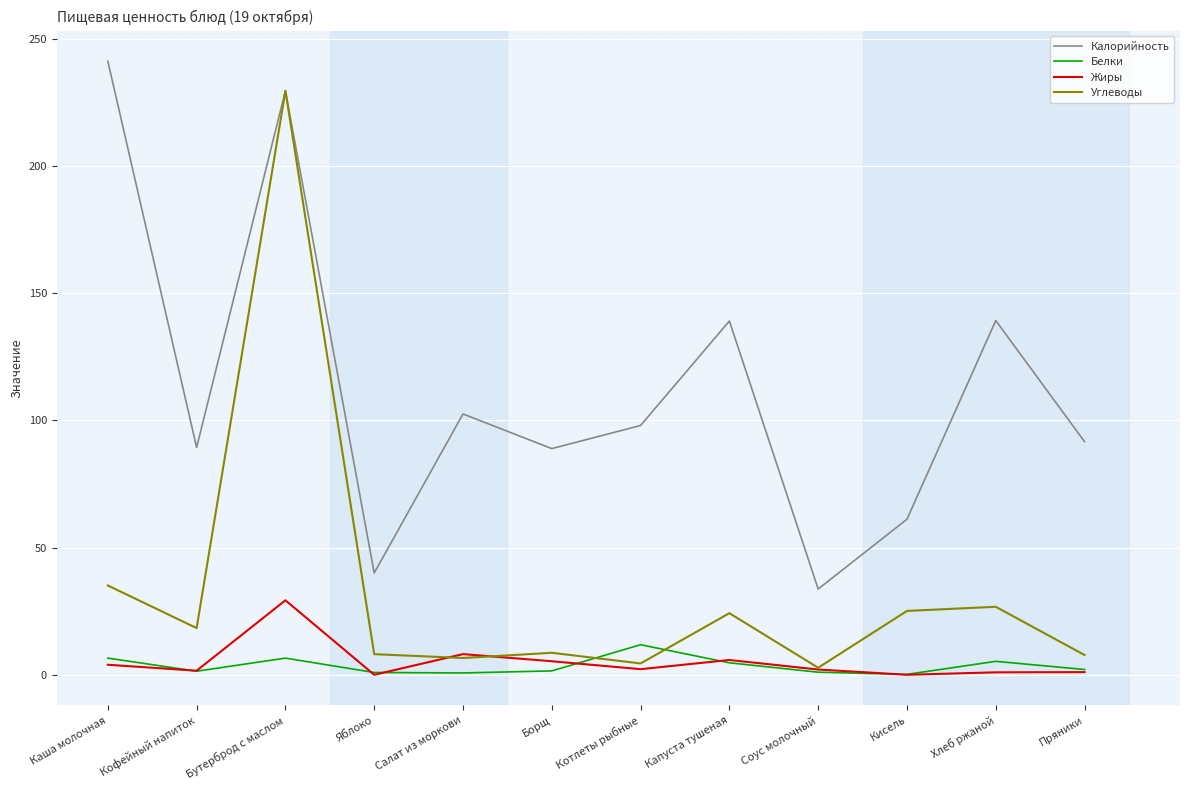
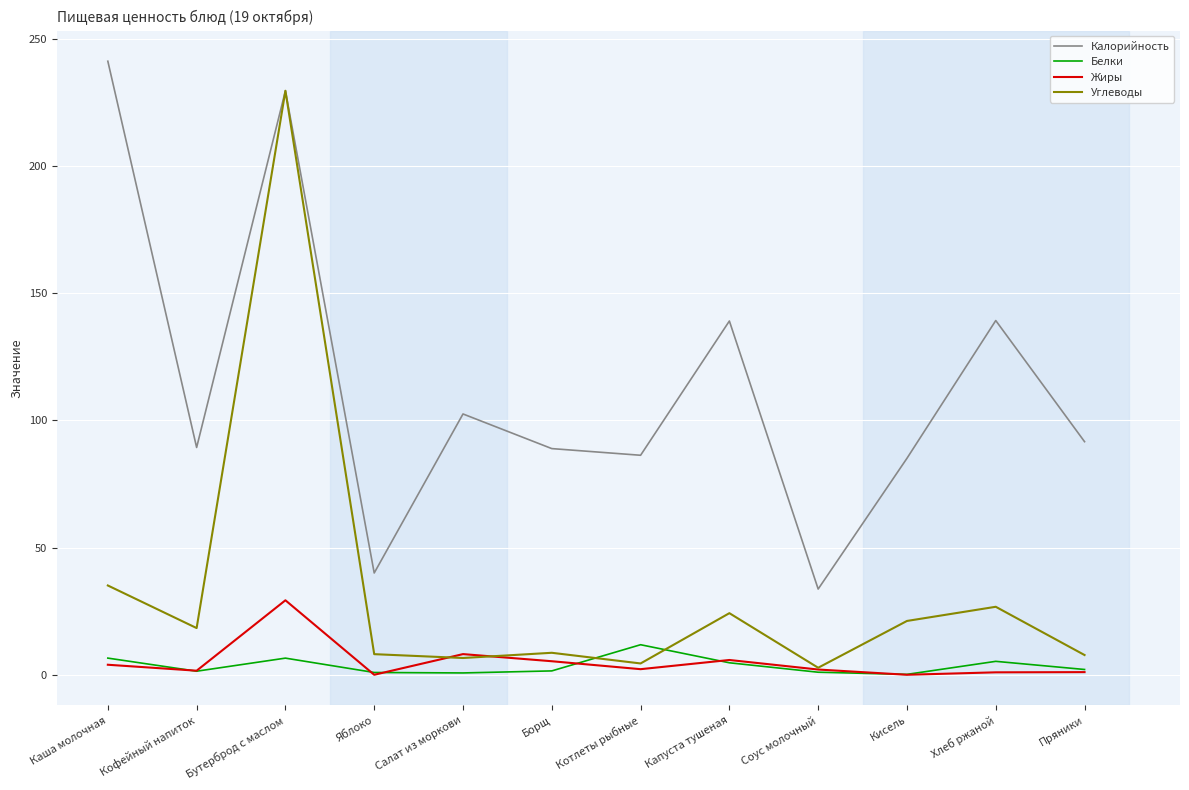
  {
    "Калорийность": {
      "Каша молочная": 241,
      "Кофейный напиток": 89,
      "Яблоко": 40,
      "Салат из моркови": 102,
      "Борщ": 89,
-     "Котлеты рыбные": 98,
+     "Котлеты рыбные": 86,
      "Капуста тушеная": 139,
      "Соус молочный": 34,
-     "Кисель": 61,
+     "Кисель": 85,
      "Хлеб ржаной": 139,
      "Пряники": 92
    },
    "Белки": {
      "Каша молочная": 7,
      "Бутерброд с маслом": 7,
      "Салат из моркови": 1,
      "Борщ": 2,
      "Котлеты рыбные": 12,
      "Капуста тушеная": 5,
      "Соус молочный": 1,
      "Хлеб ржаной": 5,
      "Пряники": 2
    },
    "Жиры": {
      "Каша молочная": 4,
      "Бутерброд с маслом": 29,
      "Салат из моркови": 8,
      "Борщ": 5,
      "Котлеты рыбные": 2,
      "Капуста тушеная": 6,
      "Хлеб ржаной": 1,
      "Пряники": 1
    },
    "Углеводы": {
      "Каша молочная": 35,
      "Кофейный напиток": 18,
      "Яблоко": 8,
      "Салат из моркови": 7,
      "Борщ": 9,
      "Котлеты рыбные": 4,
      "Капуста тушеная": 24,
-     "Кисель": 25,
+     "Кисель": 21,
      "Хлеб ржаной": 27,
      "Пряники": 8
    }
  }
